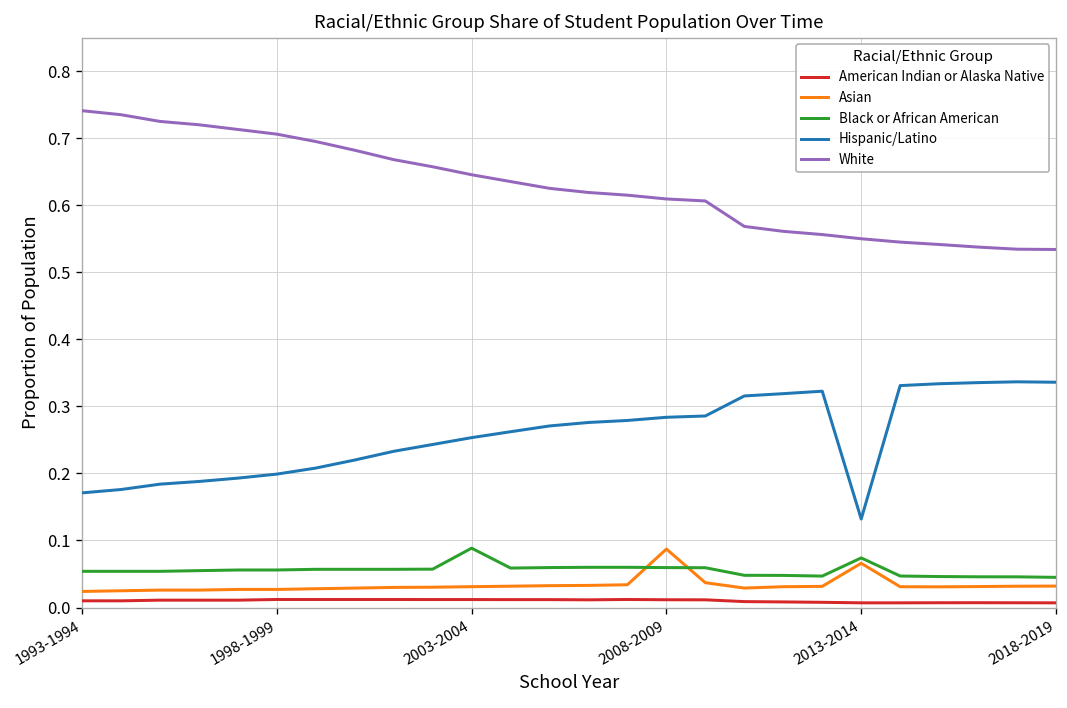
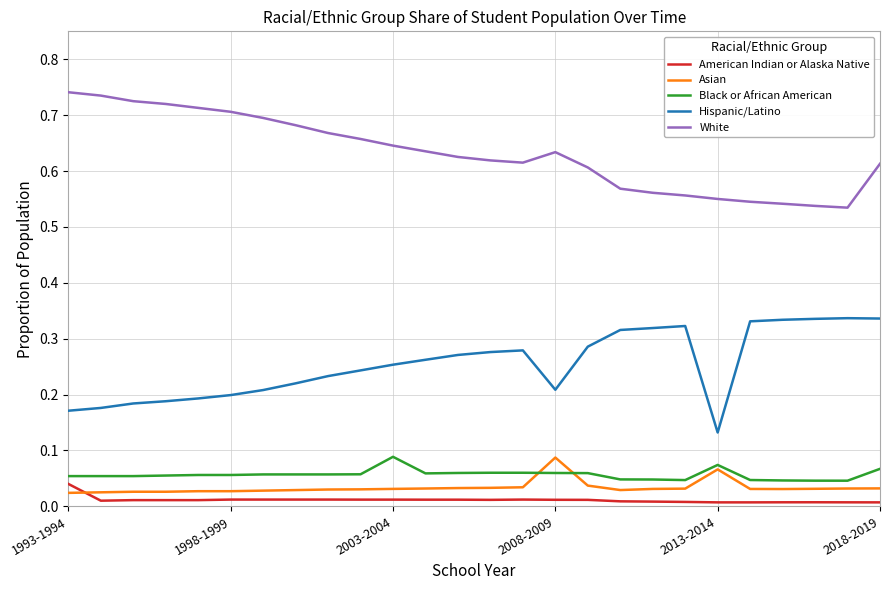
  {
    "American Indian or Alaska Native": {
-     "1993-1994": 0.01,
+     "1993-1994": 0.04,
      "1998-1999": 0.01,
      "2003-2004": 0.01,
      "2008-2009": 0.01,
      "2013-2014": 0.01,
      "2018-2019": 0.01
    },
    "Asian": {
      "1993-1994": 0.02,
      "1998-1999": 0.03,
      "2003-2004": 0.03,
      "2008-2009": 0.09,
      "2013-2014": 0.07,
      "2018-2019": 0.03
    },
    "Black or African American": {
      "1993-1994": 0.05,
      "1998-1999": 0.06,
      "2003-2004": 0.09,
      "2008-2009": 0.06,
      "2013-2014": 0.07,
-     "2018-2019": 0.05
+     "2018-2019": 0.07
    },
    "Hispanic/Latino": {
      "1993-1994": 0.17,
      "1998-1999": 0.20,
      "2003-2004": 0.25,
-     "2008-2009": 0.28,
+     "2008-2009": 0.21,
      "2013-2014": 0.13,
      "2018-2019": 0.34
    },
    "White": {
      "1993-1994": 0.74,
      "1998-1999": 0.71,
      "2003-2004": 0.65,
-     "2008-2009": 0.61,
+     "2008-2009": 0.63,
      "2013-2014": 0.55,
-     "2018-2019": 0.53
+     "2018-2019": 0.61
    }
  }
